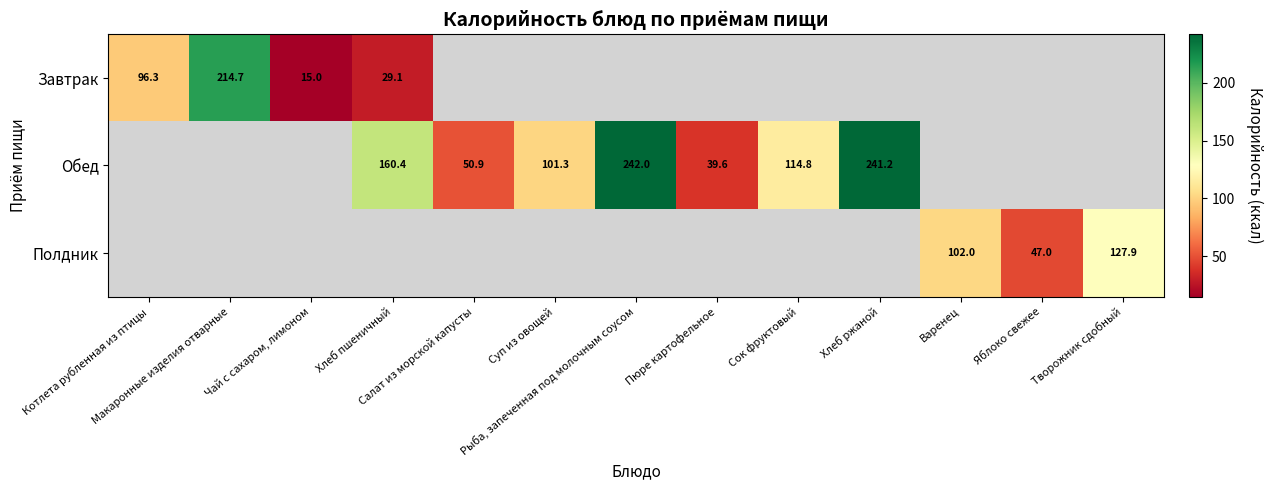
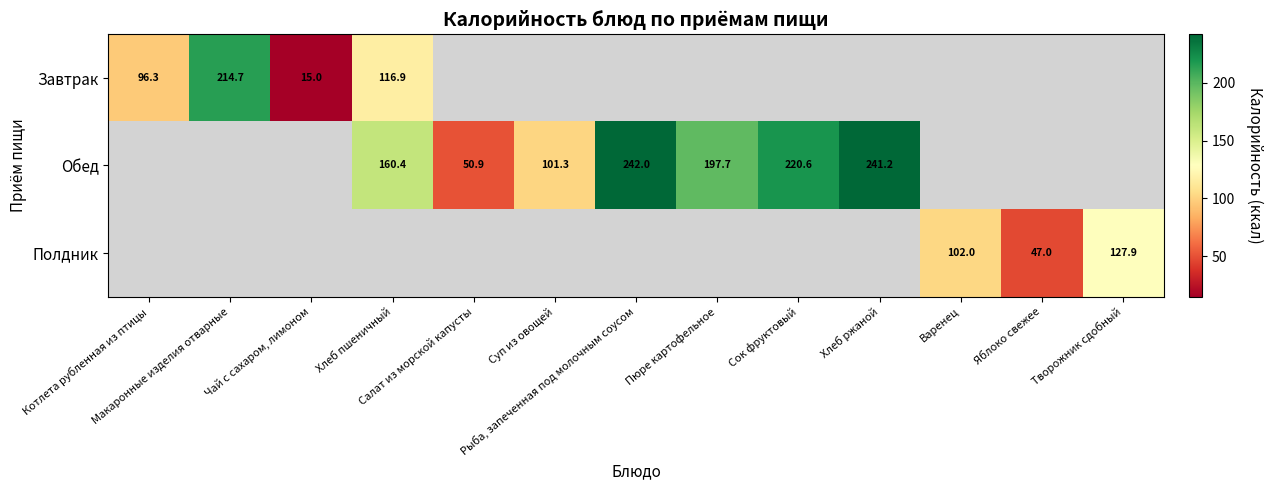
  {
    "Завтрак": {
      "Котлета рубленная из птицы": 96.3,
      "Макаронные изделия отварные": 214.7,
      "Чай с сахаром, лимоном": 15.0,
-     "Хлеб пшеничный": 29.1
+     "Хлеб пшеничный": 116.9
    },
    "Обед": {
      "Хлеб пшеничный": 160.4,
      "Салат из морской капусты": 50.9,
      "Суп из овощей": 101.3,
      "Рыба, запеченная под молочным соусом": 242.0,
-     "Пюре картофельное": 39.6,
-     "Сок фруктовый": 114.8,
+     "Пюре картофельное": 197.7,
+     "Сок фруктовый": 220.6,
      "Хлеб ржаной": 241.2
    },
    "Полдник": {
      "Варенец": 102.0,
      "Яблоко свежее": 47.0,
      "Творожник сдобный": 127.9
    }
  }
